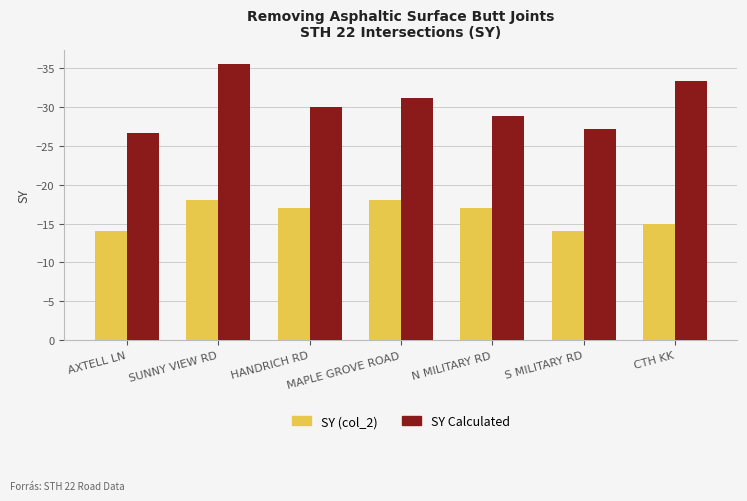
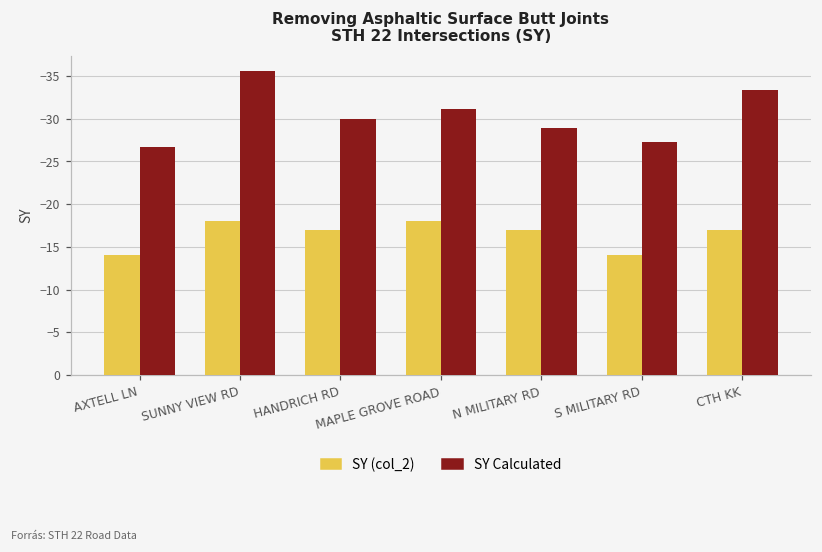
  {
    "SY (col_2)": {
      "AXTELL LN": -14,
      "SUNNY VIEW RD": -18,
      "HANDRICH RD": -17,
      "MAPLE GROVE ROAD": -18,
      "N MILITARY RD": -17,
      "S MILITARY RD": -14,
-     "CTH KK": -15
+     "CTH KK": -17
    },
    "SY Calculated": {
      "AXTELL LN": -27,
      "SUNNY VIEW RD": -36,
      "HANDRICH RD": -30,
      "MAPLE GROVE ROAD": -31,
      "N MILITARY RD": -29,
      "S MILITARY RD": -27,
      "CTH KK": -33
    }
  }
